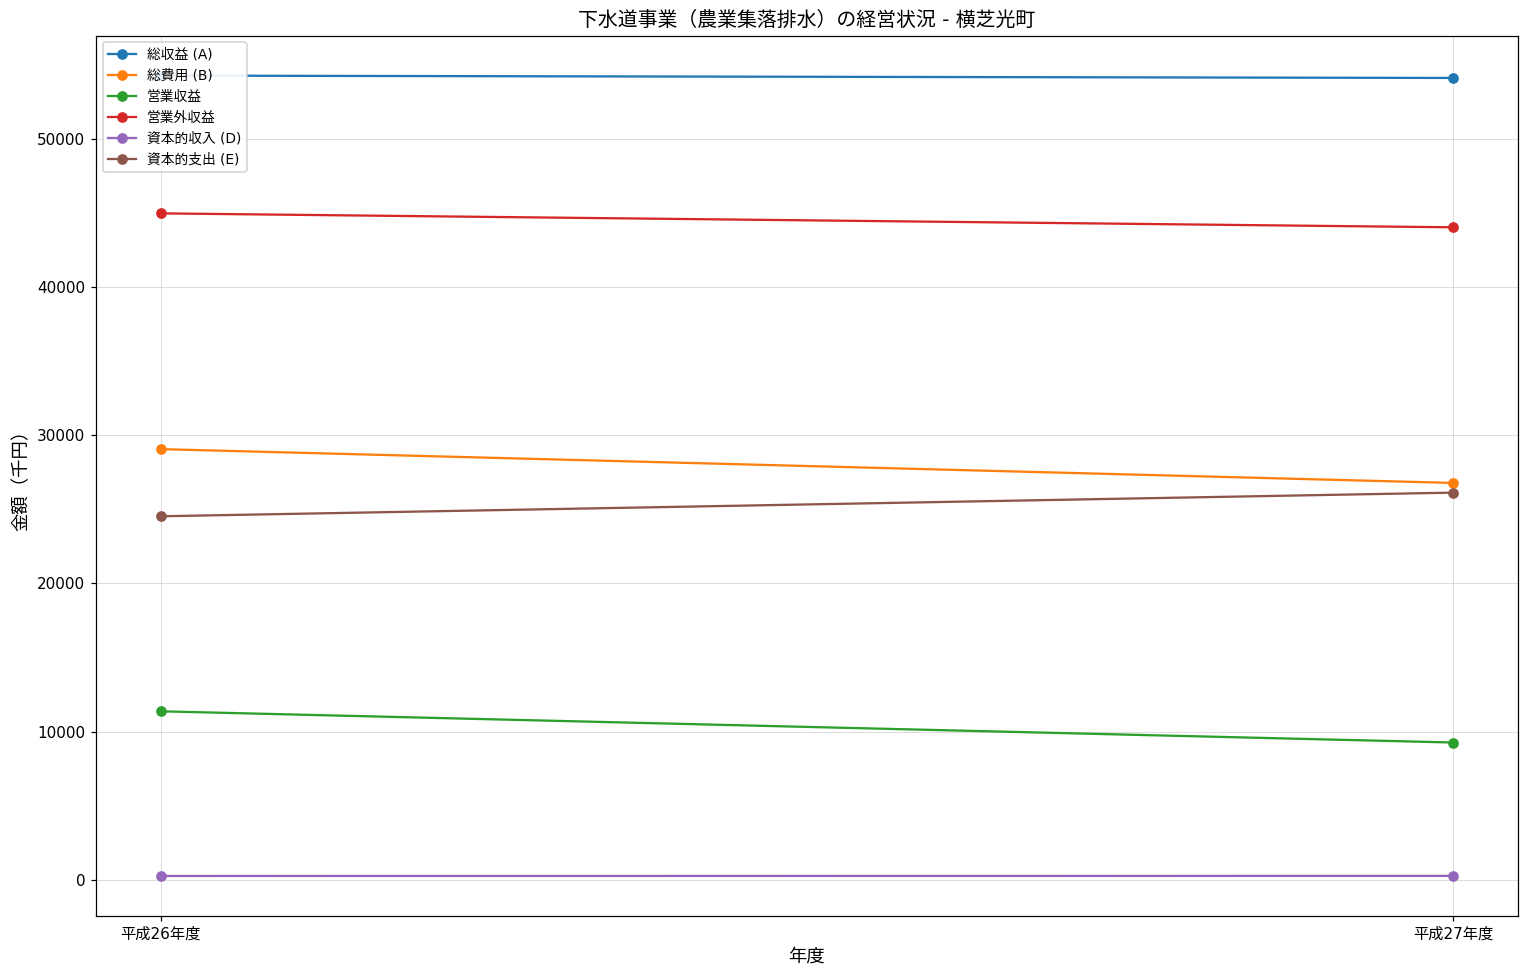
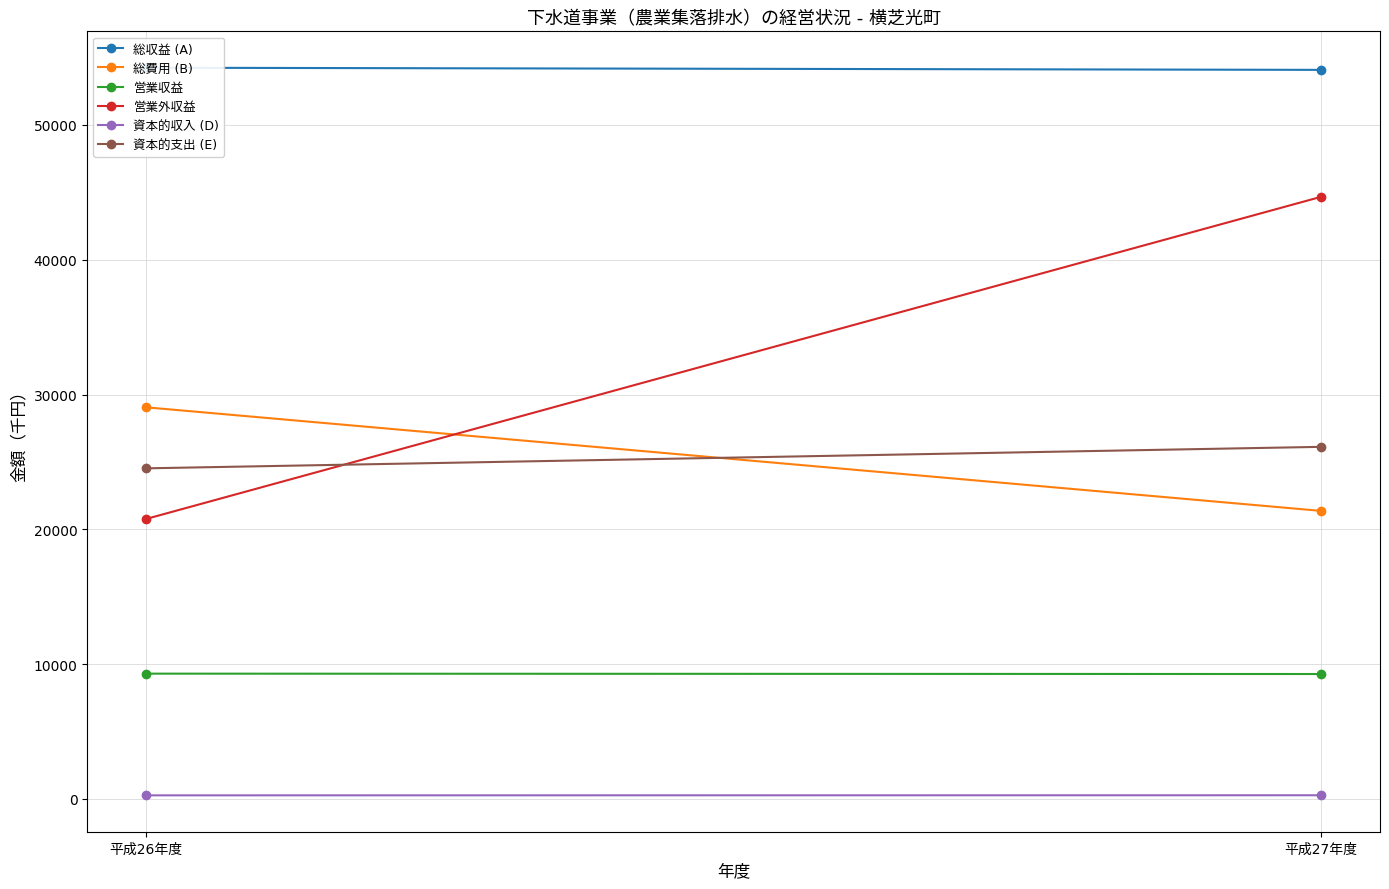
  {
    "総収益 (A)": {
      "平成27年度": 54100
    },
    "総費用 (B)": {
      "平成26年度": 29100,
-     "平成27年度": 26800
+     "平成27年度": 21400
    },
    "営業収益": {
-     "平成26年度": 11400,
+     "平成26年度": 9300,
      "平成27年度": 9300
    },
    "営業外収益": {
-     "平成26年度": 45000,
-     "平成27年度": 44000
+     "平成26年度": 20800,
+     "平成27年度": 44700
    },
    "資本的収入 (D)": {
      "平成26年度": 300,
      "平成27年度": 300
    },
    "資本的支出 (E)": {
      "平成26年度": 24500,
      "平成27年度": 26100
    }
  }
